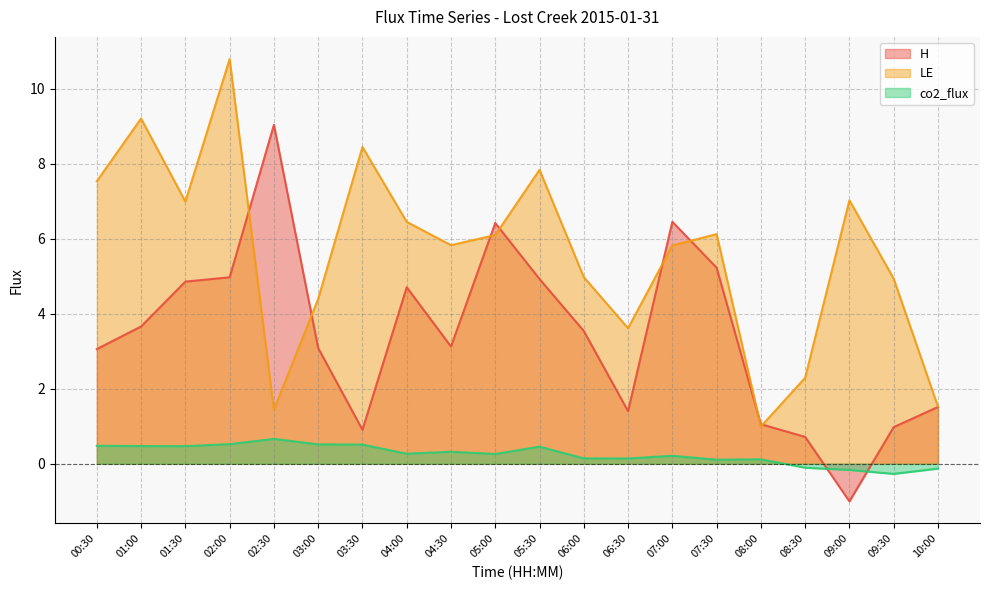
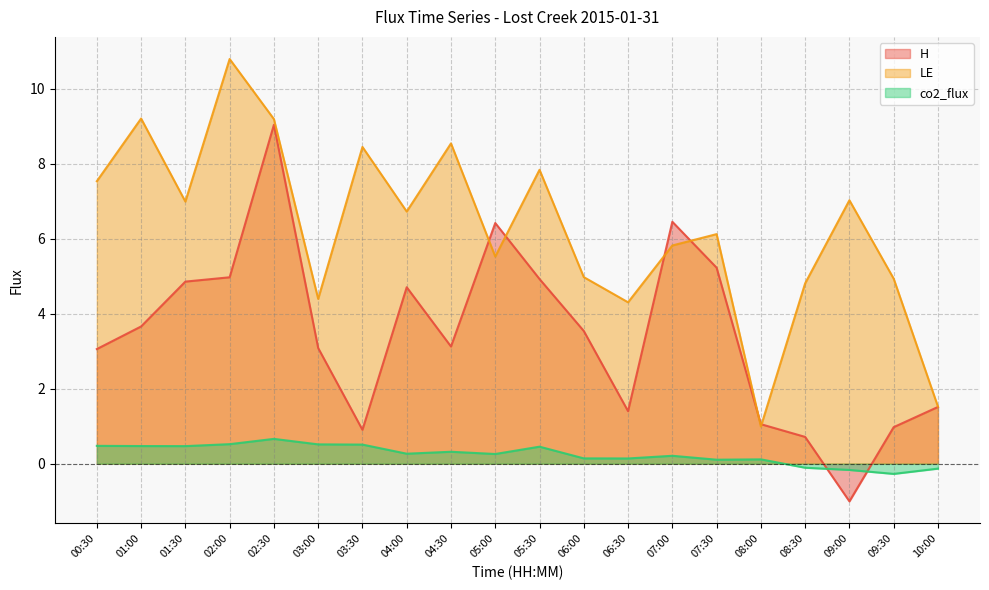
  {
    "LE": {
      "00:30": 7.5,
      "01:00": 9.2,
      "01:30": 7.0,
      "02:00": 10.8,
-     "02:30": 1.4,
+     "02:30": 9.2,
      "03:00": 4.4,
      "03:30": 8.5,
-     "04:00": 6.5,
-     "04:30": 5.8,
-     "05:00": 6.1,
+     "04:00": 6.7,
+     "04:30": 8.5,
+     "05:00": 5.5,
      "05:30": 7.8,
      "06:00": 5.0,
-     "06:30": 3.6,
+     "06:30": 4.3,
      "07:00": 5.8,
      "07:30": 6.1,
-     "08:30": 2.3,
+     "08:30": 4.8,
      "09:00": 7.0,
      "09:30": 4.9
    }
  }
